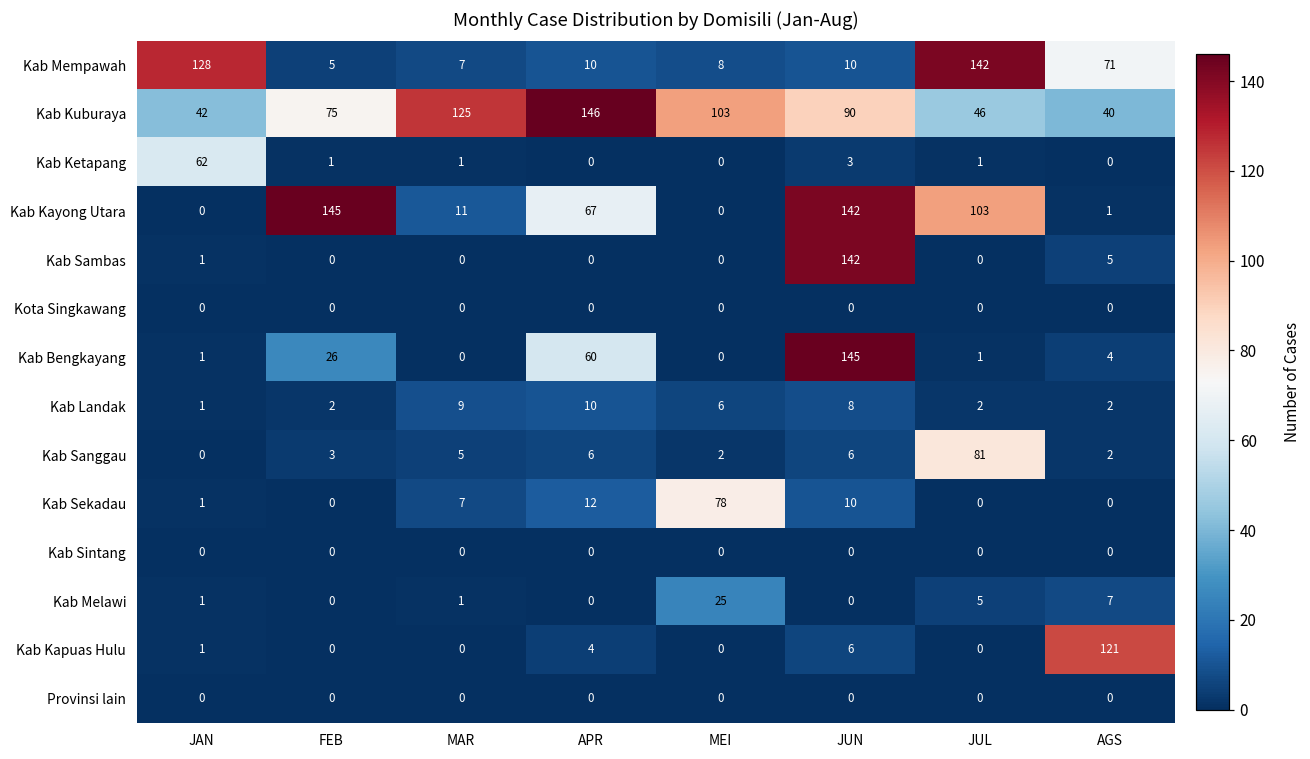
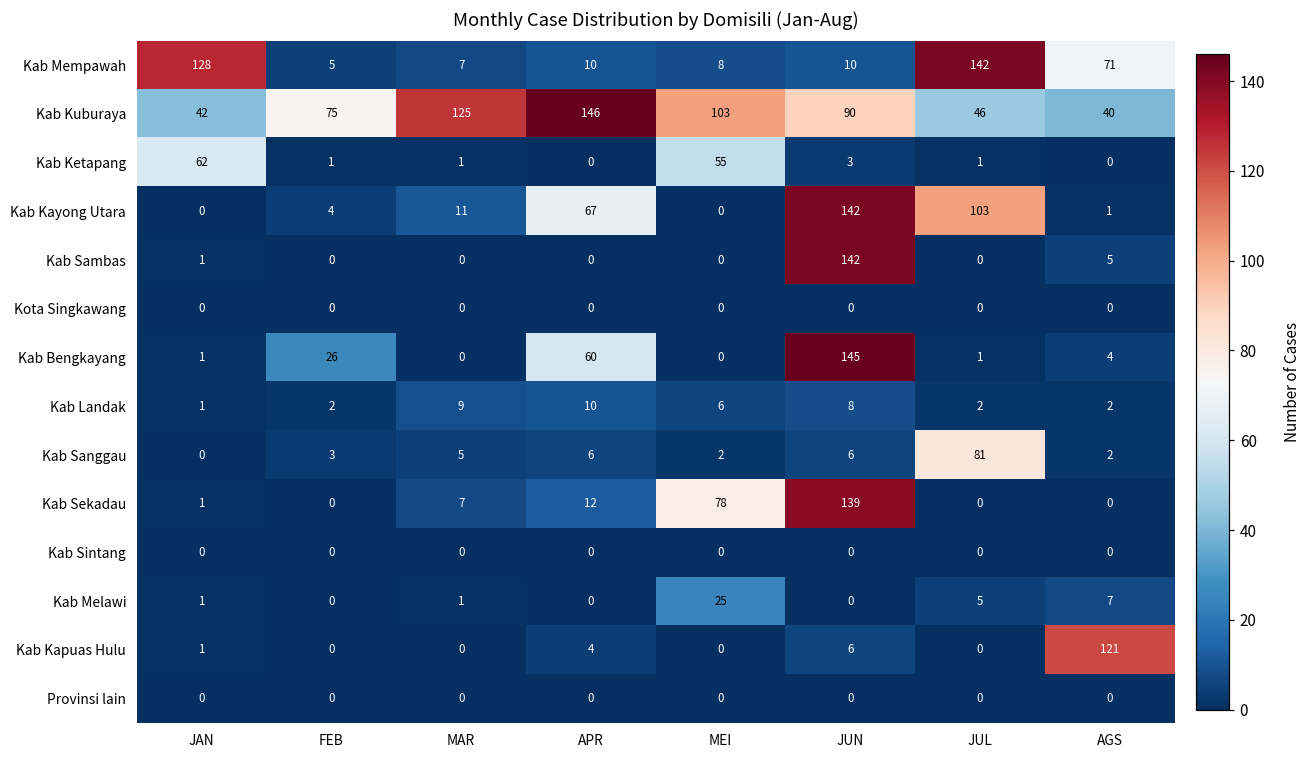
  {
    "Kab Mempawah": {
      "JAN": 128,
      "FEB": 5,
      "MAR": 7,
      "APR": 10,
      "MEI": 8,
      "JUN": 10,
      "JUL": 142,
      "AGS": 71
    },
    "Kab Kuburaya": {
      "JAN": 42,
      "FEB": 75,
      "MAR": 125,
      "APR": 146,
      "MEI": 103,
      "JUN": 90,
      "JUL": 46,
      "AGS": 40
    },
    "Kab Ketapang": {
      "JAN": 62,
      "FEB": 1,
      "MAR": 1,
      "APR": 0,
-     "MEI": 0,
+     "MEI": 55,
      "JUN": 3,
      "JUL": 1,
      "AGS": 0
    },
    "Kab Kayong Utara": {
      "JAN": 0,
-     "FEB": 145,
+     "FEB": 4,
      "MAR": 11,
      "APR": 67,
      "MEI": 0,
      "JUN": 142,
      "JUL": 103,
      "AGS": 1
    },
    "Kab Sambas": {
      "JAN": 1,
      "FEB": 0,
      "MAR": 0,
      "APR": 0,
      "MEI": 0,
      "JUN": 142,
      "JUL": 0,
      "AGS": 5
    },
    "Kota Singkawang": {
      "JAN": 0,
      "FEB": 0,
      "MAR": 0,
      "APR": 0,
      "MEI": 0,
      "JUN": 0,
      "JUL": 0,
      "AGS": 0
    },
    "Kab Bengkayang": {
      "JAN": 1,
      "FEB": 26,
      "MAR": 0,
      "APR": 60,
      "MEI": 0,
      "JUN": 145,
      "JUL": 1,
      "AGS": 4
    },
    "Kab Landak": {
      "JAN": 1,
      "FEB": 2,
      "MAR": 9,
      "APR": 10,
      "MEI": 6,
      "JUN": 8,
      "JUL": 2,
      "AGS": 2
    },
    "Kab Sanggau": {
      "JAN": 0,
      "FEB": 3,
      "MAR": 5,
      "APR": 6,
      "MEI": 2,
      "JUN": 6,
      "JUL": 81,
      "AGS": 2
    },
    "Kab Sekadau": {
      "JAN": 1,
      "FEB": 0,
      "MAR": 7,
      "APR": 12,
      "MEI": 78,
-     "JUN": 10,
+     "JUN": 139,
      "JUL": 0,
      "AGS": 0
    },
    "Kab Sintang": {
      "JAN": 0,
      "FEB": 0,
      "MAR": 0,
      "APR": 0,
      "MEI": 0,
      "JUN": 0,
      "JUL": 0,
      "AGS": 0
    },
    "Kab Melawi": {
      "JAN": 1,
      "FEB": 0,
      "MAR": 1,
      "APR": 0,
      "MEI": 25,
      "JUN": 0,
      "JUL": 5,
      "AGS": 7
    },
    "Kab Kapuas Hulu": {
      "JAN": 1,
      "FEB": 0,
      "MAR": 0,
      "APR": 4,
      "MEI": 0,
      "JUN": 6,
      "JUL": 0,
      "AGS": 121
    },
    "Provinsi lain": {
      "JAN": 0,
      "FEB": 0,
      "MAR": 0,
      "APR": 0,
      "MEI": 0,
      "JUN": 0,
      "JUL": 0,
      "AGS": 0
    }
  }
